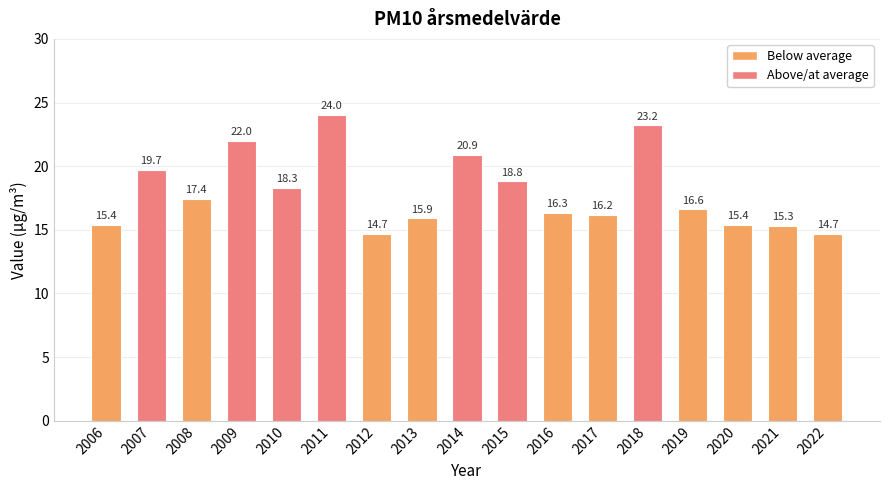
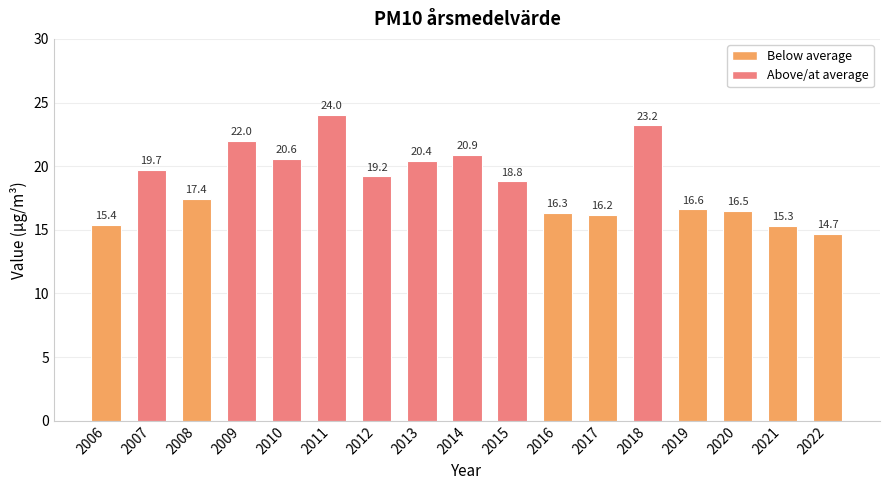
  {
    "2006": 15.4,
    "2007": 19.7,
    "2008": 17.4,
    "2009": 22.0,
-   "2010": 18.3,
+   "2010": 20.6,
    "2011": 24.0,
-   "2012": 14.7,
-   "2013": 15.9,
+   "2012": 19.2,
+   "2013": 20.4,
    "2014": 20.9,
    "2015": 18.8,
    "2016": 16.3,
    "2017": 16.2,
    "2018": 23.2,
    "2019": 16.6,
-   "2020": 15.4,
+   "2020": 16.5,
    "2021": 15.3,
    "2022": 14.7
  }
